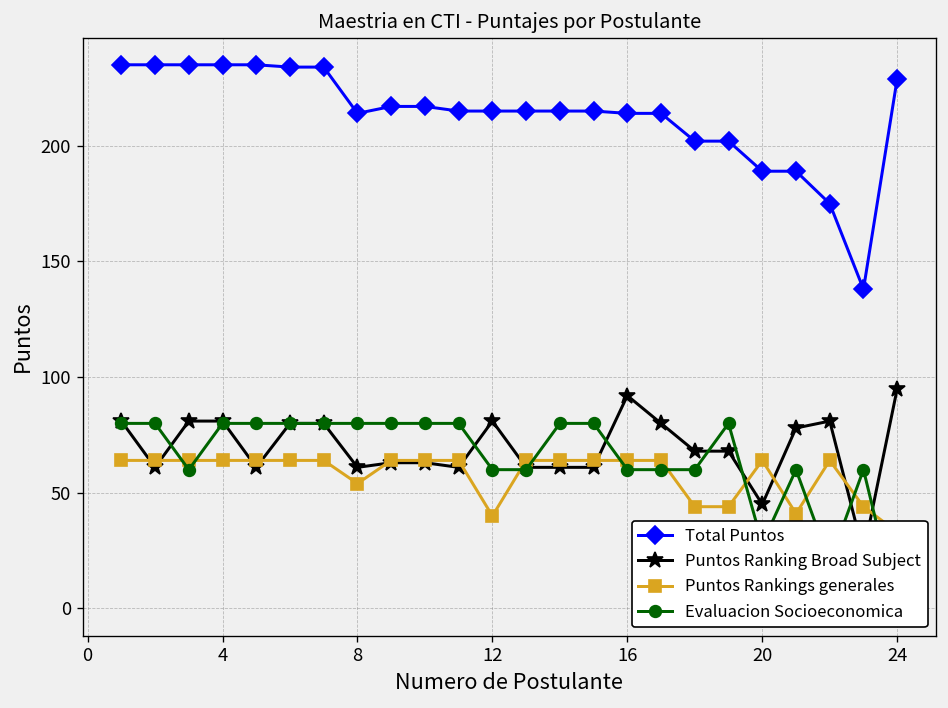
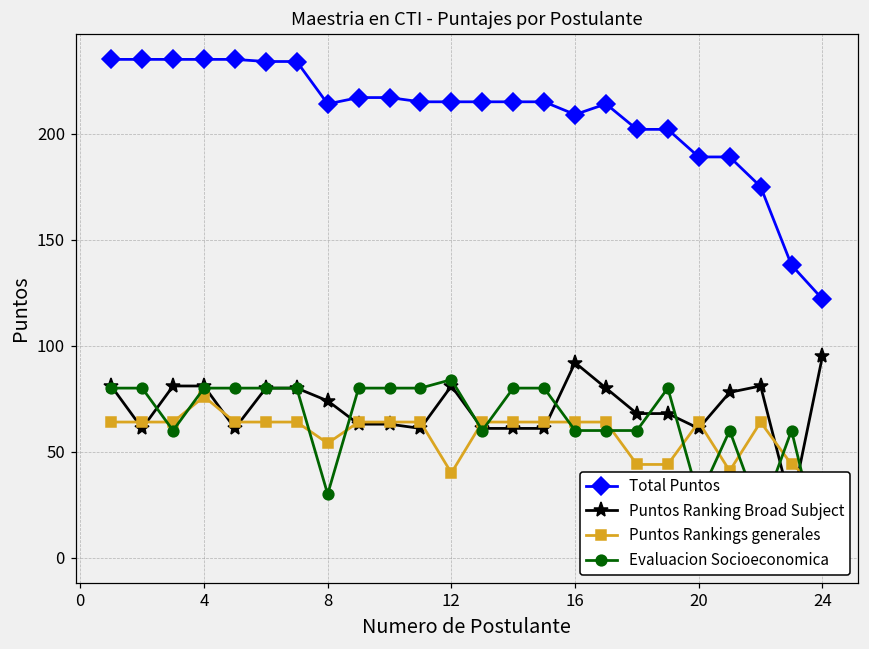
  {
    "Total Puntos": {
      "4": 235,
      "8": 214,
      "12": 215,
-     "16": 214,
+     "16": 209,
      "20": 189,
-     "24": 229
+     "24": 122
    },
    "Puntos Ranking Broad Subject": {
-     "8": 61,
+     "8": 74,
      "12": 81,
      "16": 92,
-     "20": 45,
+     "20": 61,
      "24": 95
    },
    "Puntos Rankings generales": {
-     "4": 64,
+     "4": 76,
      "8": 54,
      "12": 40,
      "16": 64,
      "20": 64
    },
    "Evaluacion Socioeconomica": {
-     "8": 80,
-     "12": 60,
+     "8": 30,
+     "12": 84,
      "16": 60
    }
  }
